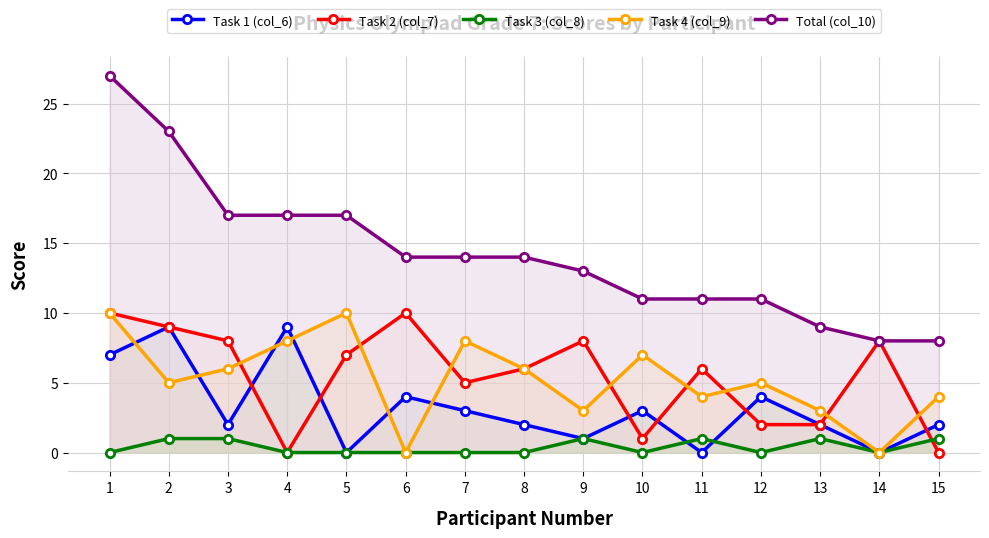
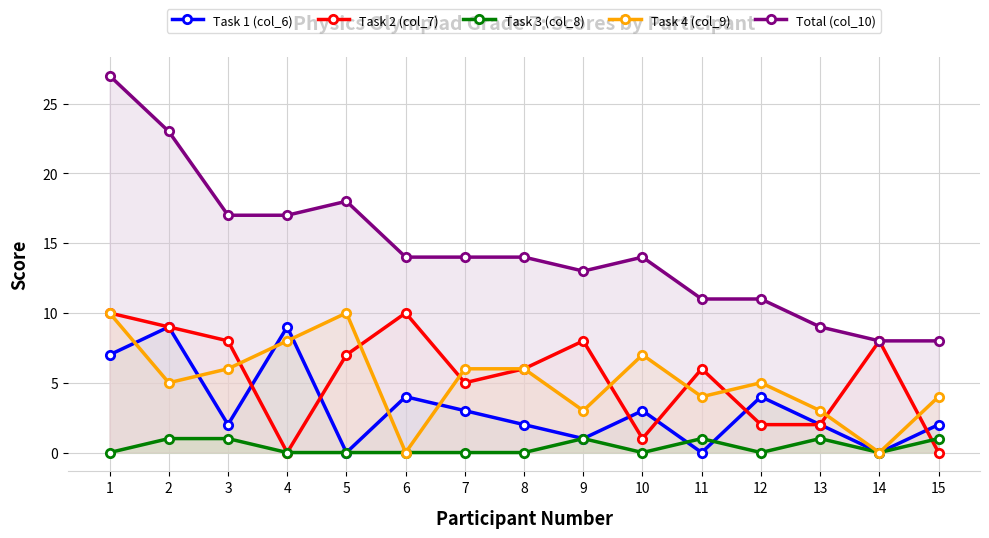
  {
    "Task 1 (col_6)": {
      "1": 7,
      "3": 2,
      "4": 9,
      "6": 4,
      "7": 3,
      "8": 2,
      "10": 3,
      "11": 0,
      "12": 4,
      "15": 2
    },
    "Task 2 (col_7)": {
      "3": 8,
      "5": 7,
      "6": 10,
      "7": 5,
      "9": 8,
      "10": 1,
      "11": 6,
      "12": 2,
      "15": 0
    },
    "Task 3 (col_8)": {
      "1": 0,
      "2": 1,
      "3": 1,
      "7": 0,
      "8": 0,
      "10": 0,
      "11": 1,
      "12": 0,
      "13": 1,
      "15": 1
    },
    "Task 4 (col_9)": {
      "2": 5,
      "3": 6,
      "4": 8,
      "5": 10,
-     "7": 8,
+     "7": 6,
      "9": 3,
      "10": 7,
      "11": 4,
      "12": 5,
      "13": 3,
      "15": 4
    },
    "Total (col_10)": {
      "1": 27,
      "2": 23,
      "3": 17,
      "4": 17,
-     "5": 17,
+     "5": 18,
      "6": 14,
      "7": 14,
      "8": 14,
      "9": 13,
-     "10": 11,
+     "10": 14,
      "11": 11,
      "12": 11,
      "13": 9,
      "15": 8
    }
  }
